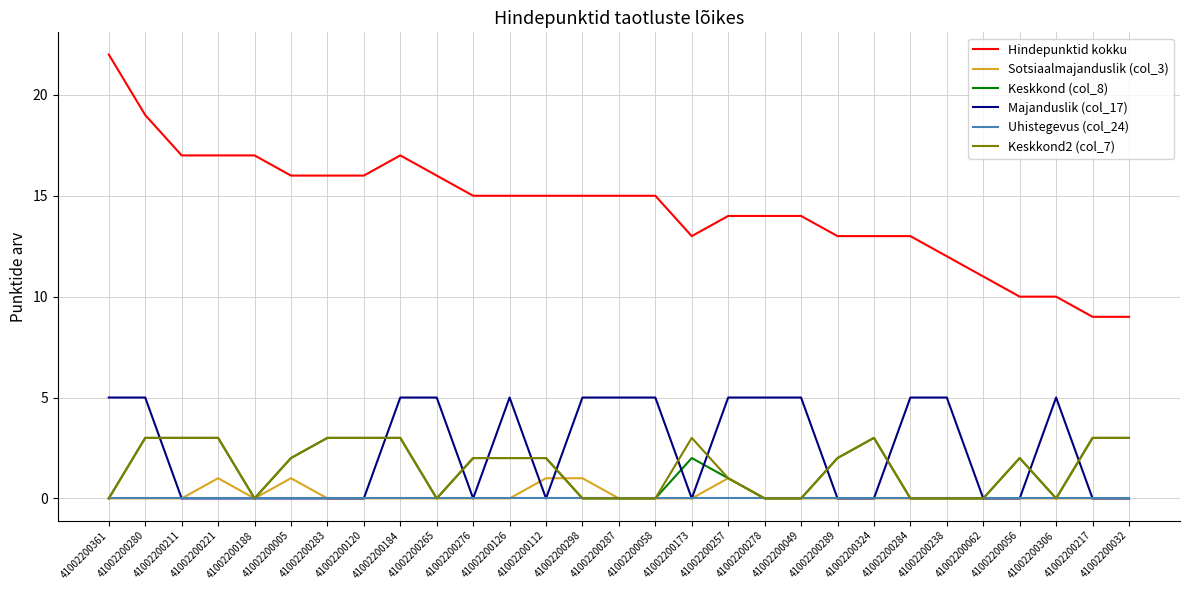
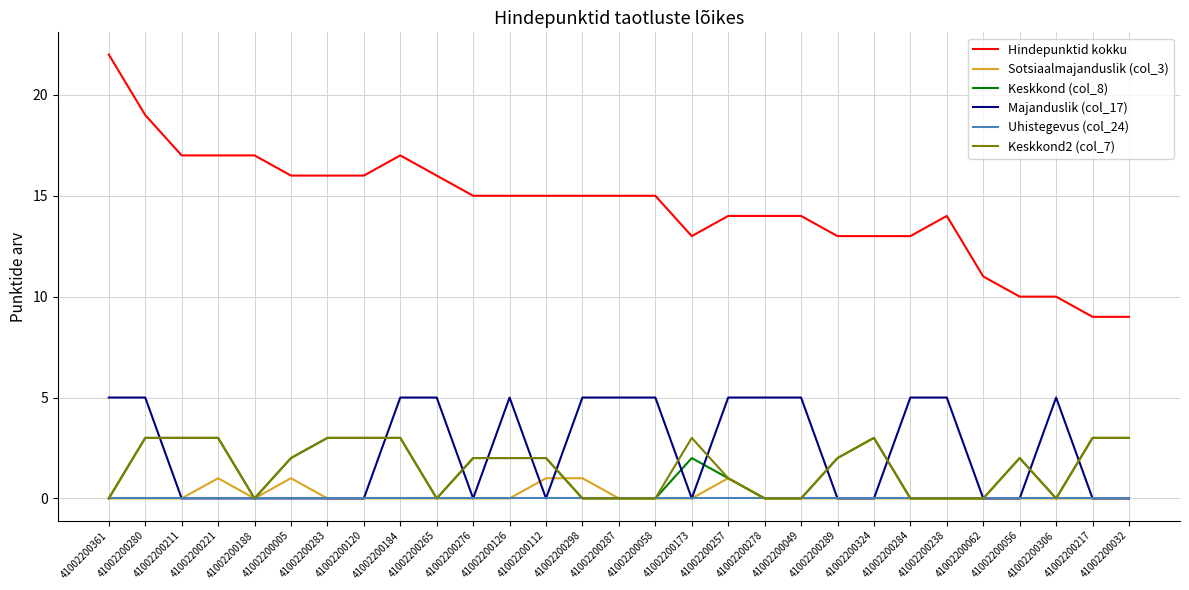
  {
    "Hindepunktid kokku": {
      "41002200361": 22,
      "41002200280": 19,
      "41002200211": 17,
      "41002200221": 17,
      "41002200188": 17,
      "41002200005": 16,
      "41002200283": 16,
      "41002200120": 16,
      "41002200184": 17,
      "41002200265": 16,
      "41002200276": 15,
      "41002200126": 15,
      "41002200112": 15,
      "41002200298": 15,
      "41002200287": 15,
      "41002200058": 15,
      "41002200173": 13,
      "41002200257": 14,
      "41002200278": 14,
      "41002200049": 14,
      "41002200289": 13,
      "41002200324": 13,
      "41002200284": 13,
-     "41002200238": 12,
+     "41002200238": 14,
      "41002200062": 11,
      "41002200056": 10,
      "41002200306": 10,
      "41002200217": 9,
      "41002200032": 9
    },
    "Sotsiaalmajanduslik (col_3)": {
      "41002200221": 1,
      "41002200005": 1,
      "41002200112": 1,
      "41002200298": 1
    },
    "Keskkond (col_8)": {
      "41002200173": 2
    },
    "Majanduslik (col_17)": {
      "41002200361": 5,
      "41002200280": 5,
      "41002200184": 5,
      "41002200265": 5,
      "41002200126": 5,
      "41002200298": 5,
      "41002200287": 5,
      "41002200058": 5,
      "41002200257": 5,
      "41002200278": 5,
      "41002200049": 5,
      "41002200284": 5,
      "41002200238": 5,
      "41002200306": 5
    },
    "Uhistegevus (col_24)": {
      "41002200257": 0
    },
    "Keskkond2 (col_7)": {
      "41002200173": 3
    }
  }
